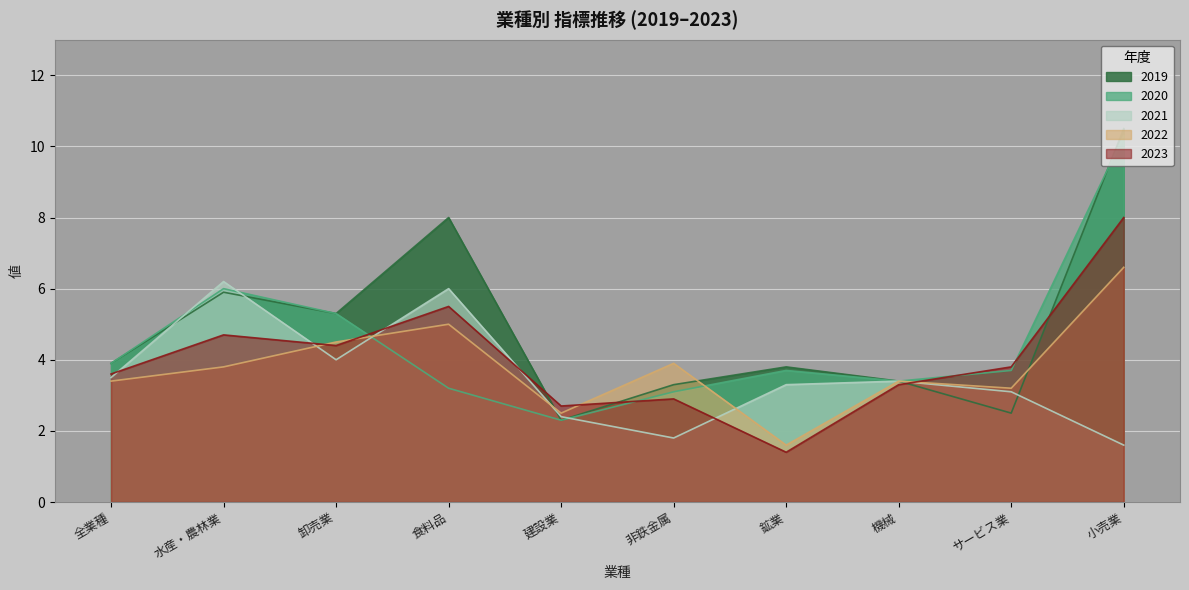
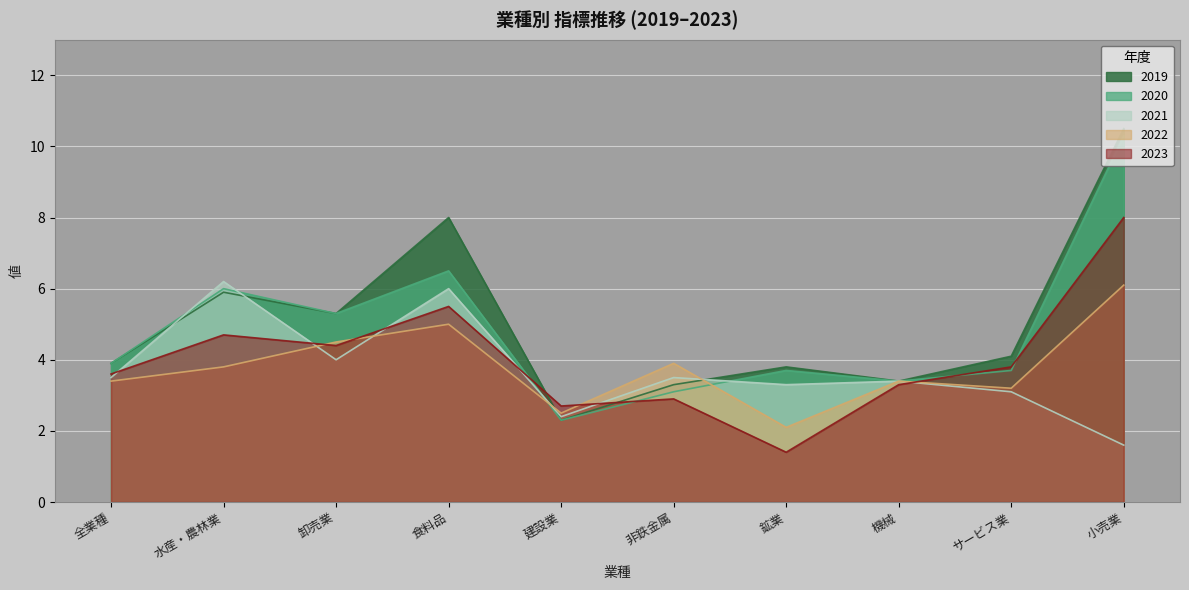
  {
    "2019": {
      "水産・農林業": 5.9,
      "食料品": 8.0,
      "非鉄金属": 3.3,
      "鉱業": 3.8,
-     "サービス業": 2.5
+     "サービス業": 4.1
    },
    "2020": {
      "水産・農林業": 6.0,
-     "食料品": 3.2,
+     "食料品": 6.5,
      "非鉄金属": 3.1,
      "鉱業": 3.7,
      "サービス業": 3.7
    },
    "2021": {
      "全業種": 3.5,
      "水産・農林業": 6.2,
      "卸売業": 4.0,
      "食料品": 6.0,
      "建設業": 2.4,
-     "非鉄金属": 1.8,
+     "非鉄金属": 3.5,
      "鉱業": 3.3,
      "サービス業": 3.1,
      "小売業": 1.6
    },
    "2022": {
      "全業種": 3.4,
      "水産・農林業": 3.8,
      "卸売業": 4.5,
      "食料品": 5.0,
      "建設業": 2.5,
      "非鉄金属": 3.9,
-     "鉱業": 1.6,
+     "鉱業": 2.1,
      "サービス業": 3.2,
-     "小売業": 6.6
+     "小売業": 6.1
    },
    "2023": {
      "全業種": 3.6,
      "水産・農林業": 4.7,
      "卸売業": 4.4,
      "食料品": 5.5,
      "建設業": 2.7,
      "非鉄金属": 2.9,
      "鉱業": 1.4,
      "機械": 3.3,
      "サービス業": 3.8,
      "小売業": 8.0
    }
  }
